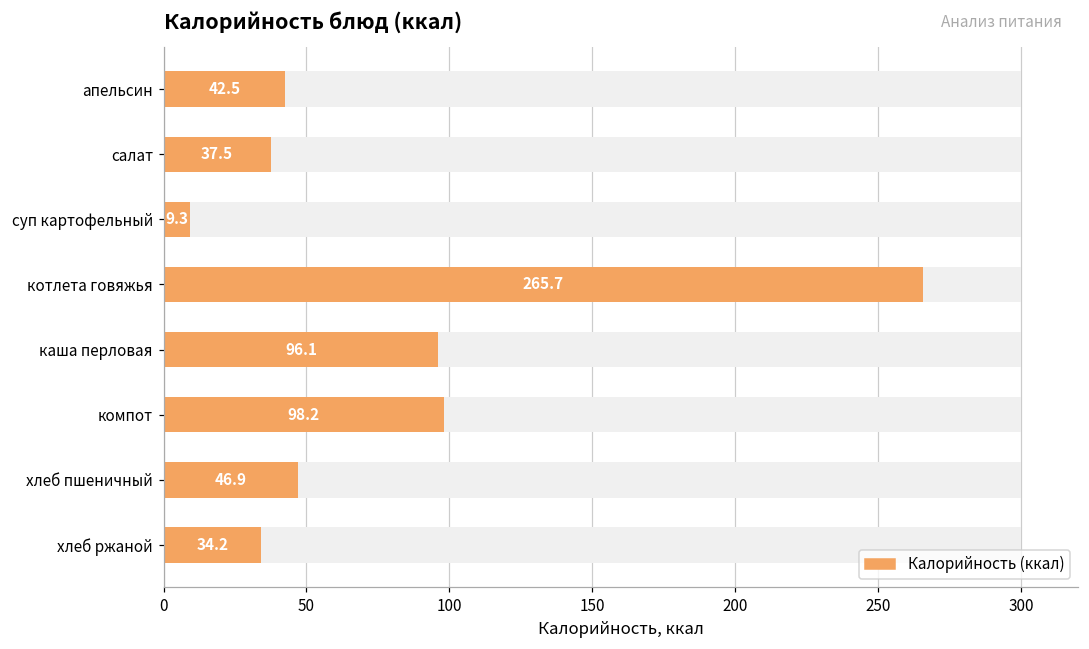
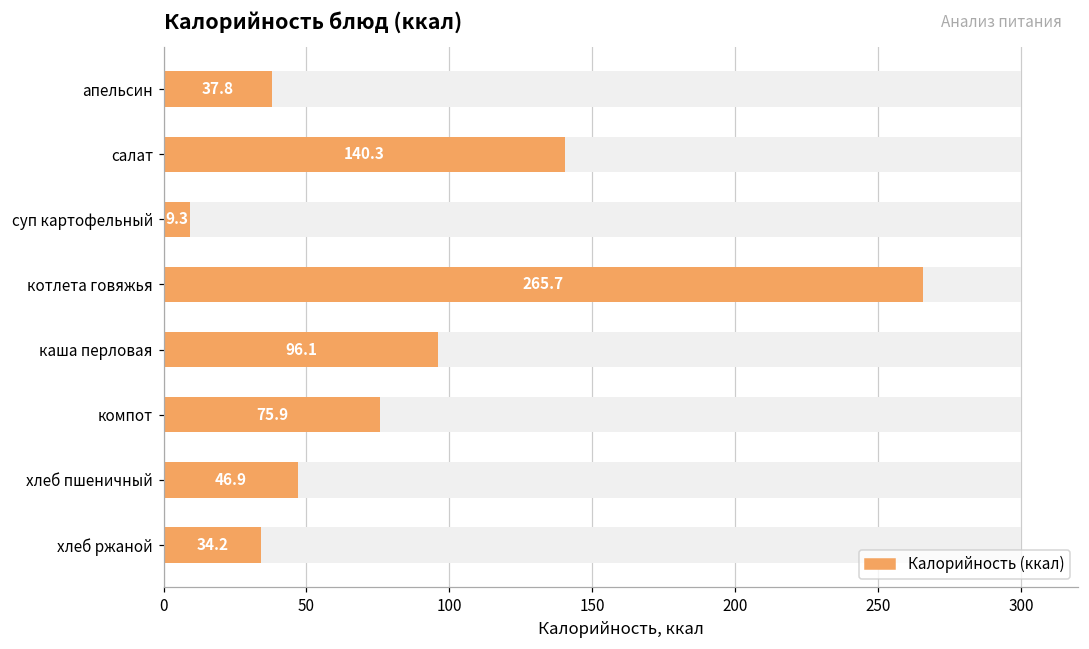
  {
    "Калорийность (ккал)": {
-     "апельсин": 42.5,
-     "салат": 37.5,
-     "компот": 98.2
+     "апельсин": 37.8,
+     "салат": 140.3,
+     "компот": 75.9
    }
  }
